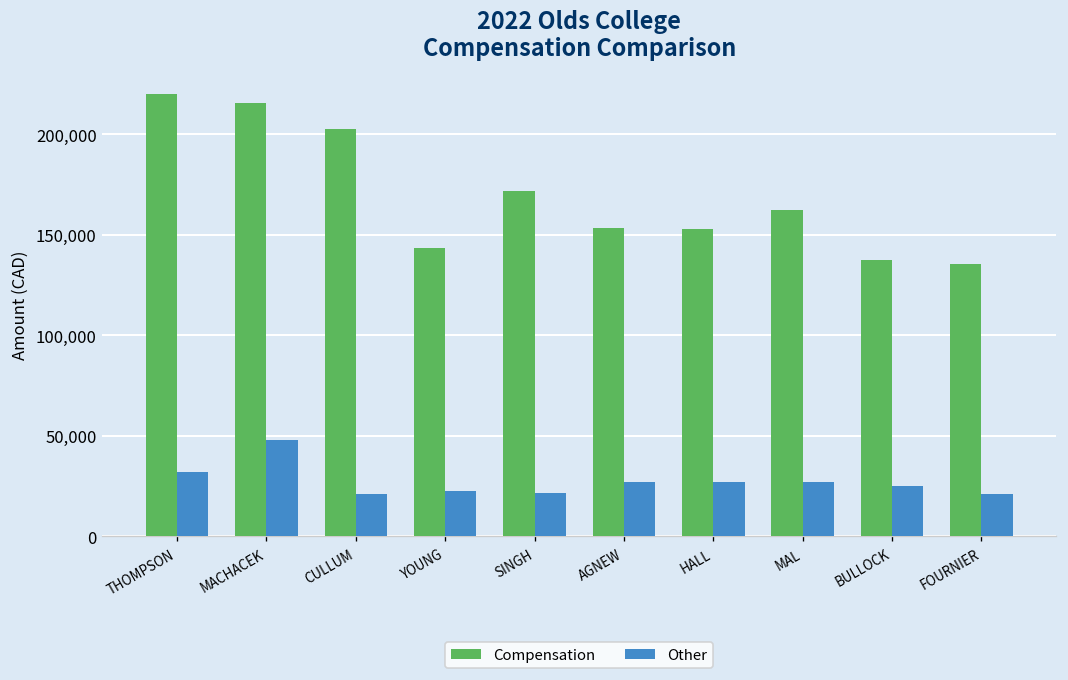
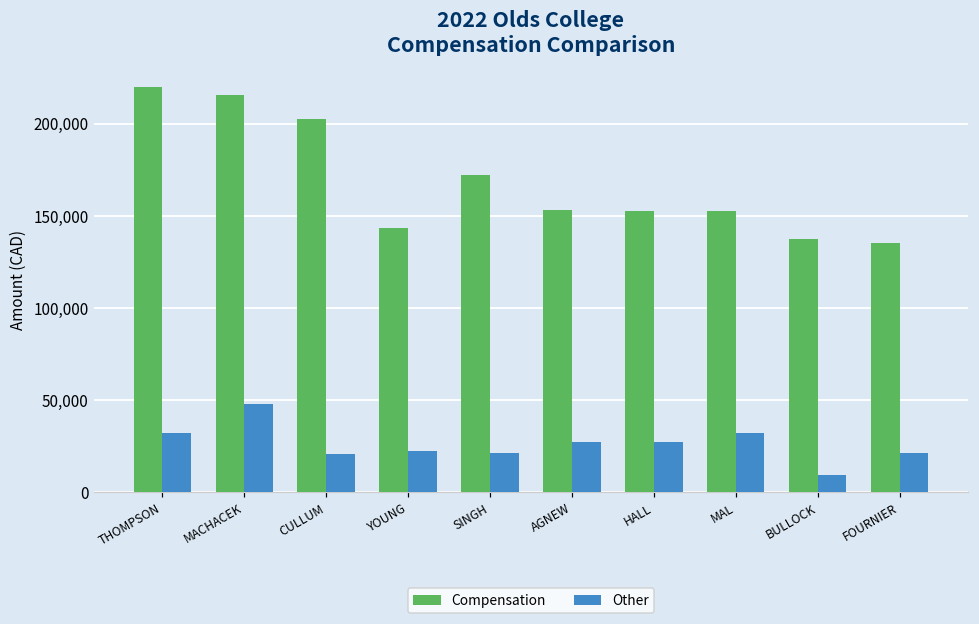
  {
    "Compensation": {
      "THOMPSON": "220,000",
      "MACHACEK": "215,000",
      "CULLUM": "202,000",
      "YOUNG": "144,000",
      "SINGH": "172,000",
      "AGNEW": "153,000",
      "HALL": "153,000",
-     "MAL": "162,000",
+     "MAL": "152,000",
      "BULLOCK": "138,000",
      "FOURNIER": "135,000"
    },
    "Other": {
      "THOMPSON": "32,000",
      "MACHACEK": "48,000",
      "CULLUM": "21,000",
      "YOUNG": "22,000",
      "SINGH": "21,000",
      "AGNEW": "27,000",
      "HALL": "27,000",
-     "MAL": "27,000",
-     "BULLOCK": "25,000",
+     "MAL": "32,000",
+     "BULLOCK": "10,000",
      "FOURNIER": "21,000"
    }
  }
